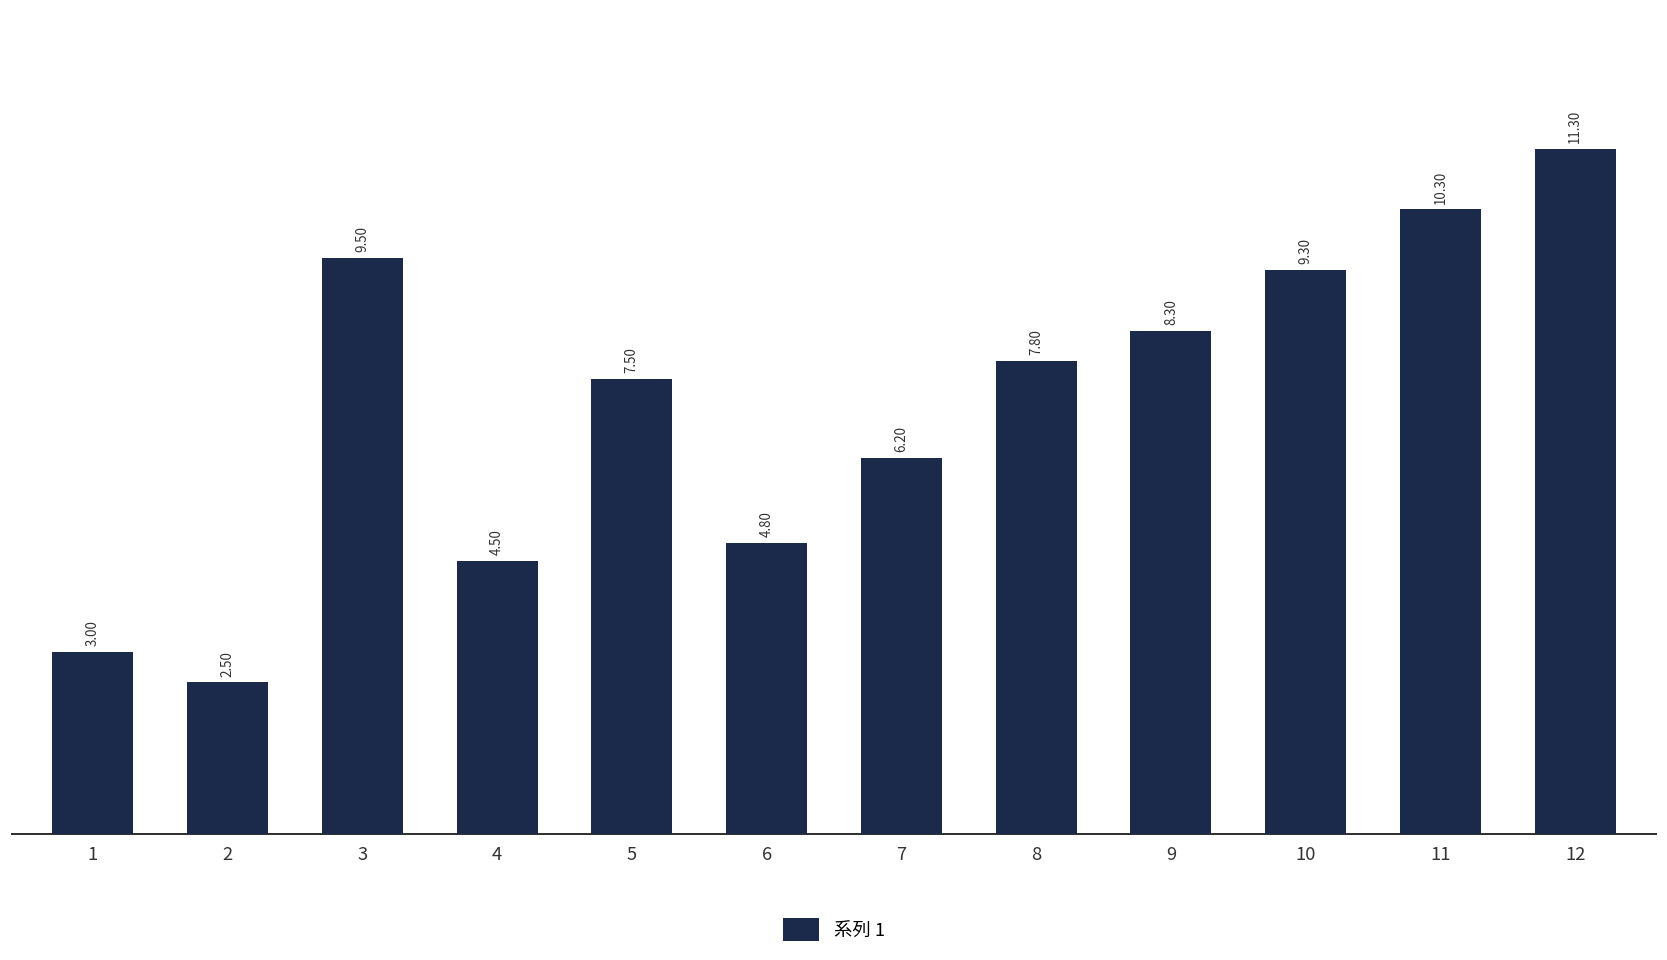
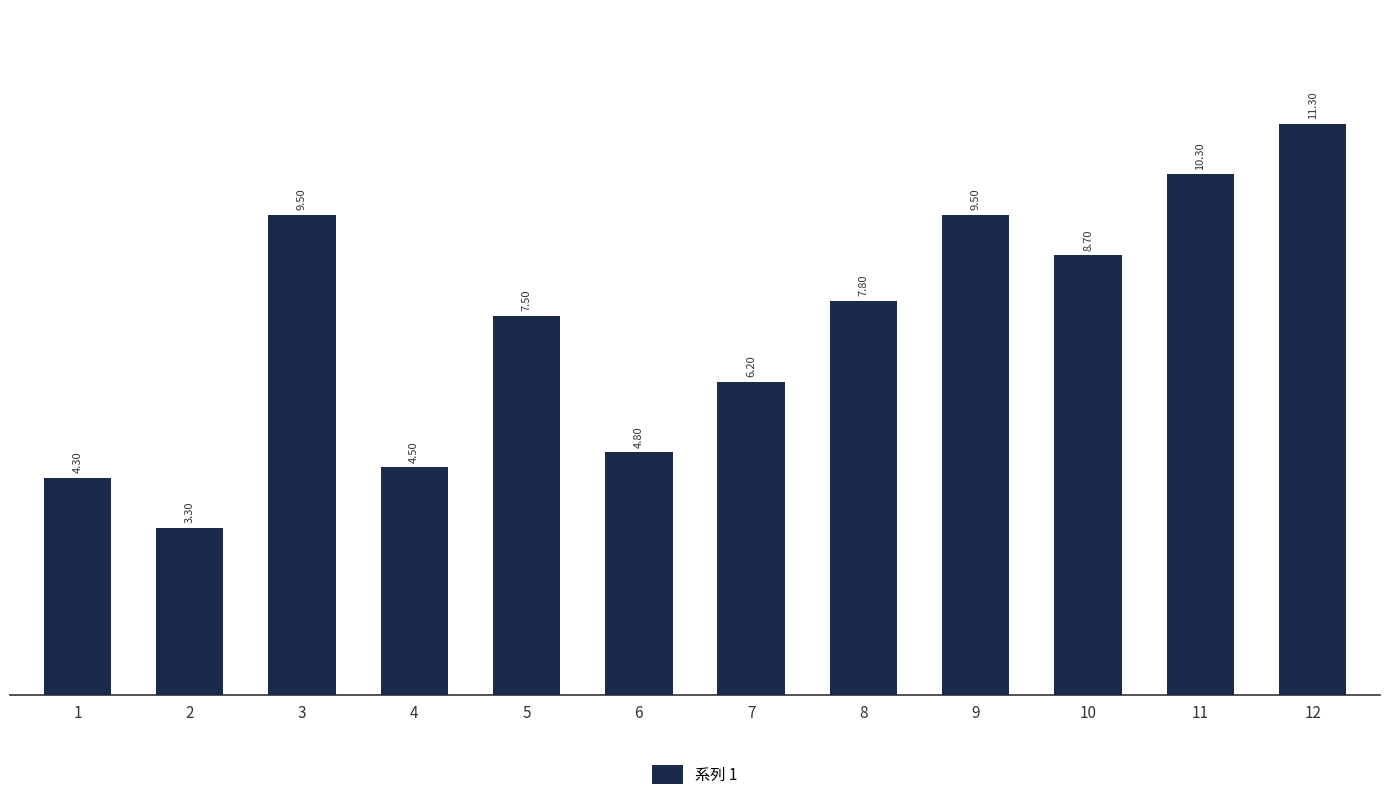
  {
-   "1": 3.00,
-   "2": 2.50,
+   "1": 4.30,
+   "2": 3.30,
    "3": 9.50,
    "4": 4.50,
    "5": 7.50,
    "6": 4.80,
    "7": 6.20,
    "8": 7.80,
-   "9": 8.30,
-   "10": 9.30,
+   "9": 9.50,
+   "10": 8.70,
    "11": 10.30,
    "12": 11.30
  }
